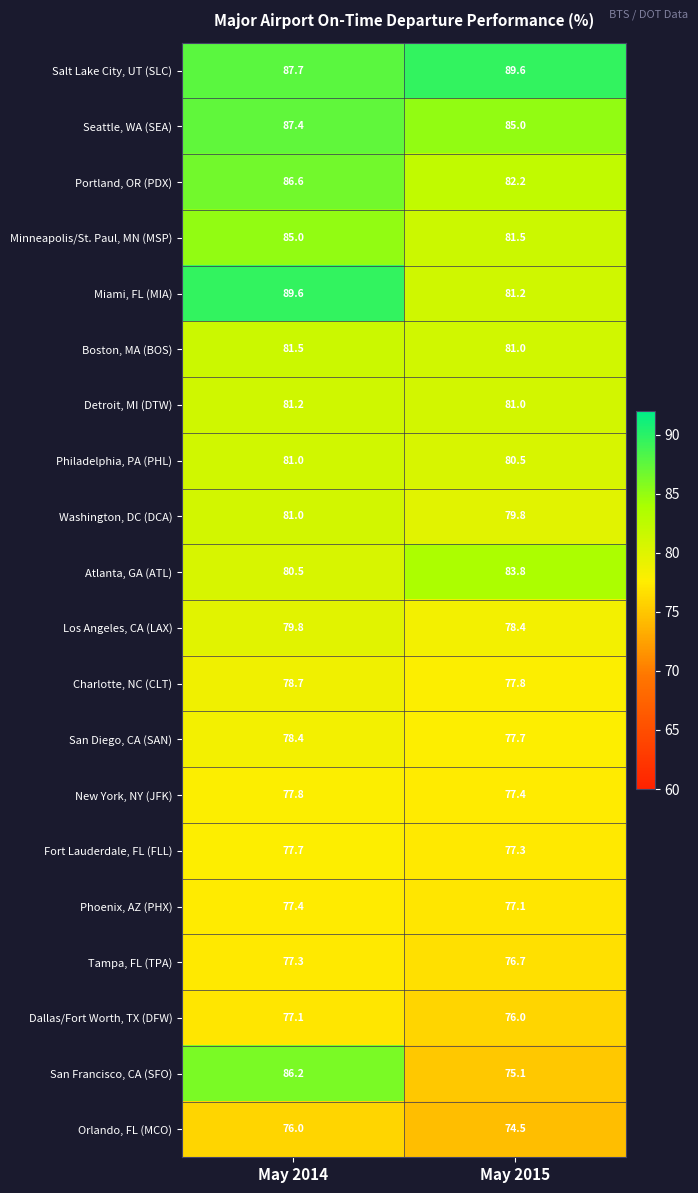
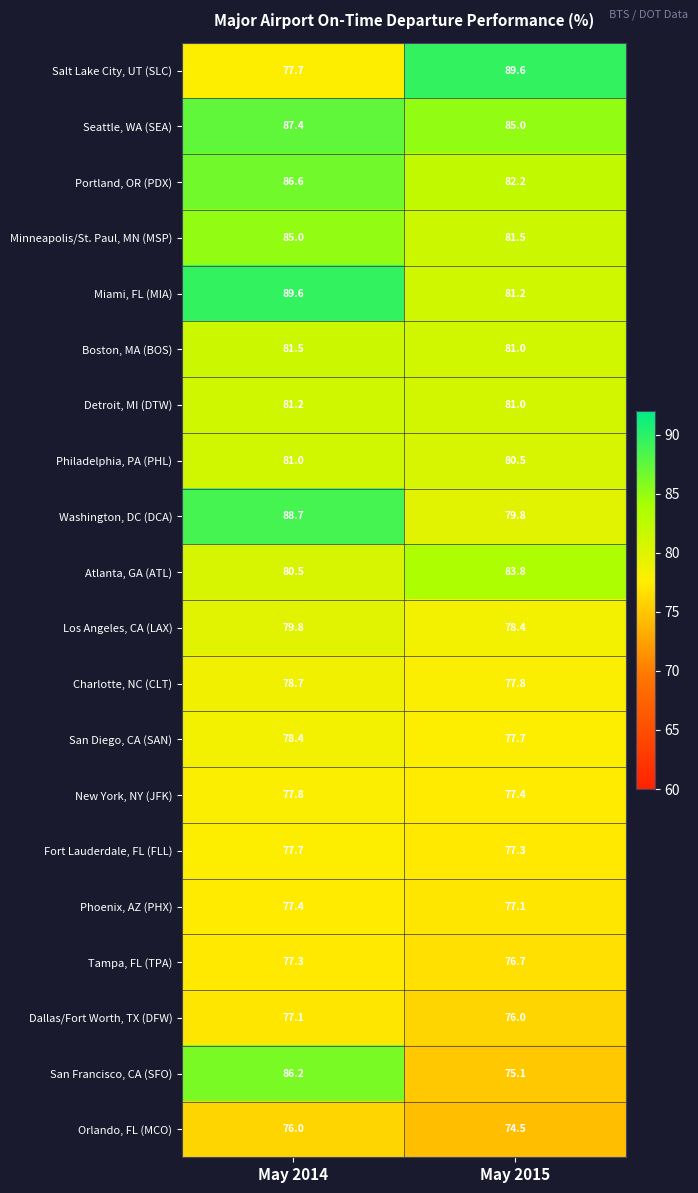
  {
    "Salt Lake City, UT (SLC)": {
-     "May 2014": 87.7
+     "May 2014": 77.7
    },
    "Washington, DC (DCA)": {
-     "May 2014": 81.0
+     "May 2014": 88.7
    }
  }
